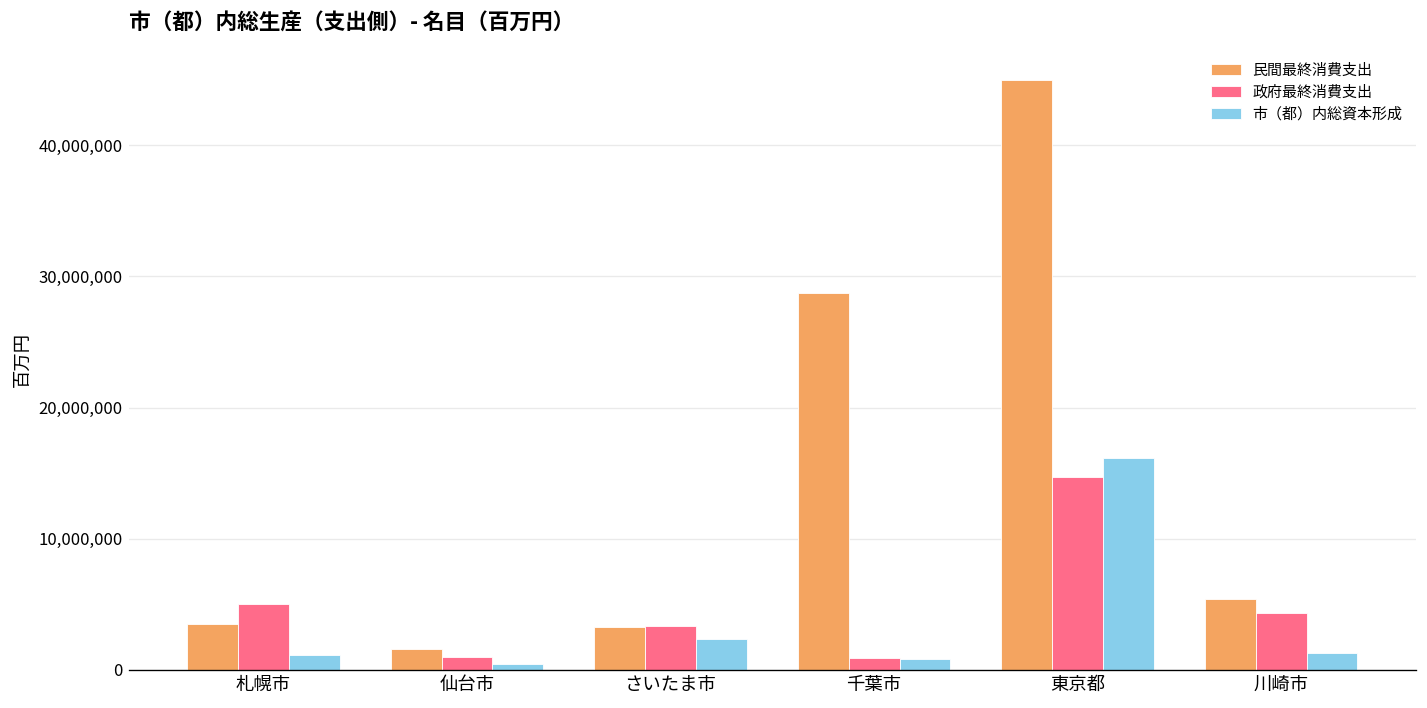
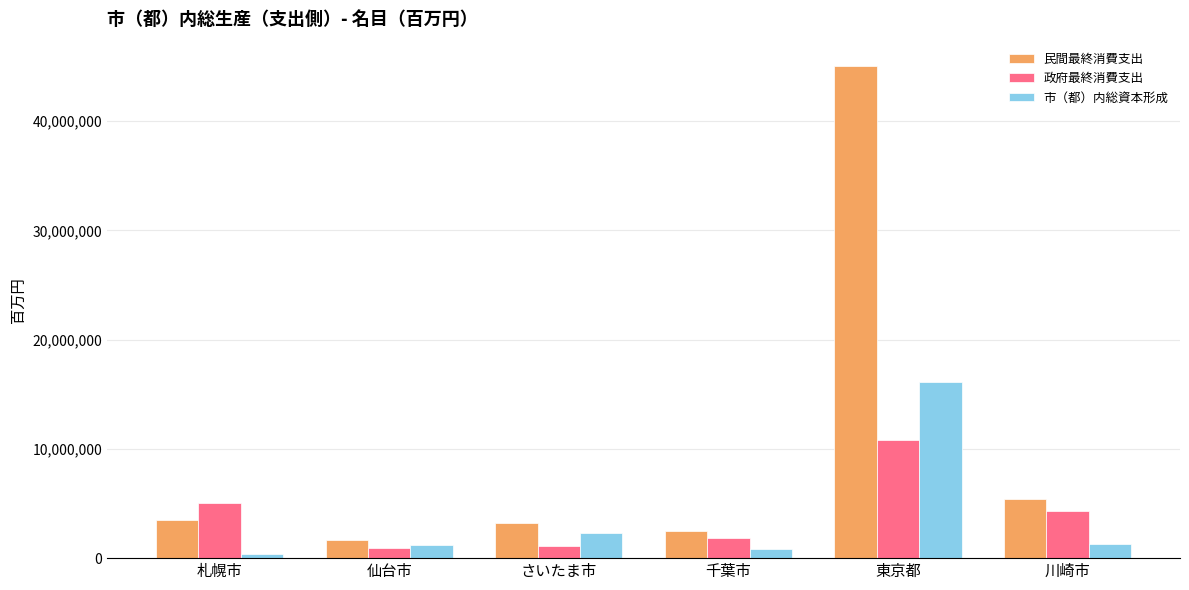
  {
    "民間最終消費支出": {
      "札幌市": "3,500,000",
      "仙台市": "1,600,000",
      "さいたま市": "3,200,000",
-     "千葉市": "28,700,000",
+     "千葉市": "2,500,000",
      "東京都": "45,000,000",
      "川崎市": "5,400,000"
    },
    "政府最終消費支出": {
      "札幌市": "5,000,000",
      "仙台市": "900,000",
-     "さいたま市": "3,400,000",
-     "千葉市": "900,000",
-     "東京都": "14,700,000",
+     "さいたま市": "1,100,000",
+     "千葉市": "1,900,000",
+     "東京都": "10,800,000",
      "川崎市": "4,300,000"
    },
    "市（都）内総資本形成": {
-     "札幌市": "1,100,000",
-     "仙台市": "400,000",
+     "札幌市": "400,000",
+     "仙台市": "1,200,000",
      "さいたま市": "2,300,000",
      "千葉市": "800,000",
      "東京都": "16,100,000",
      "川崎市": "1,300,000"
    }
  }
